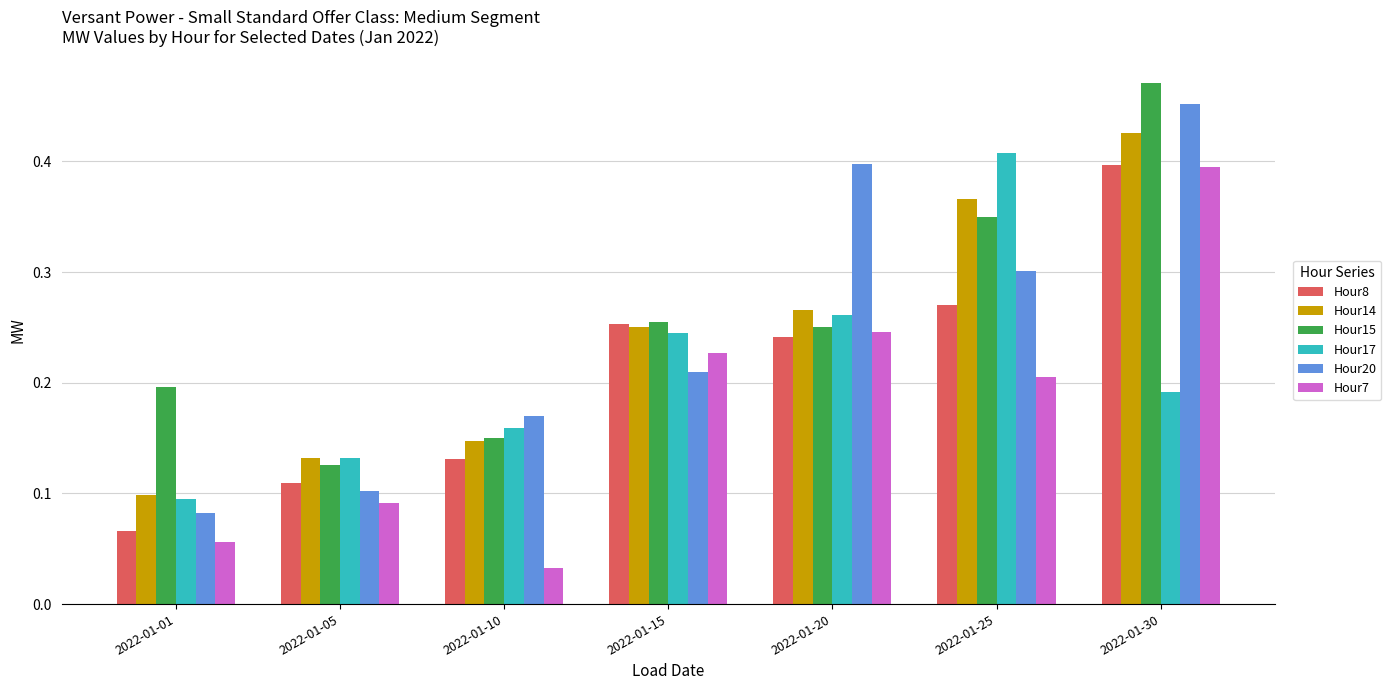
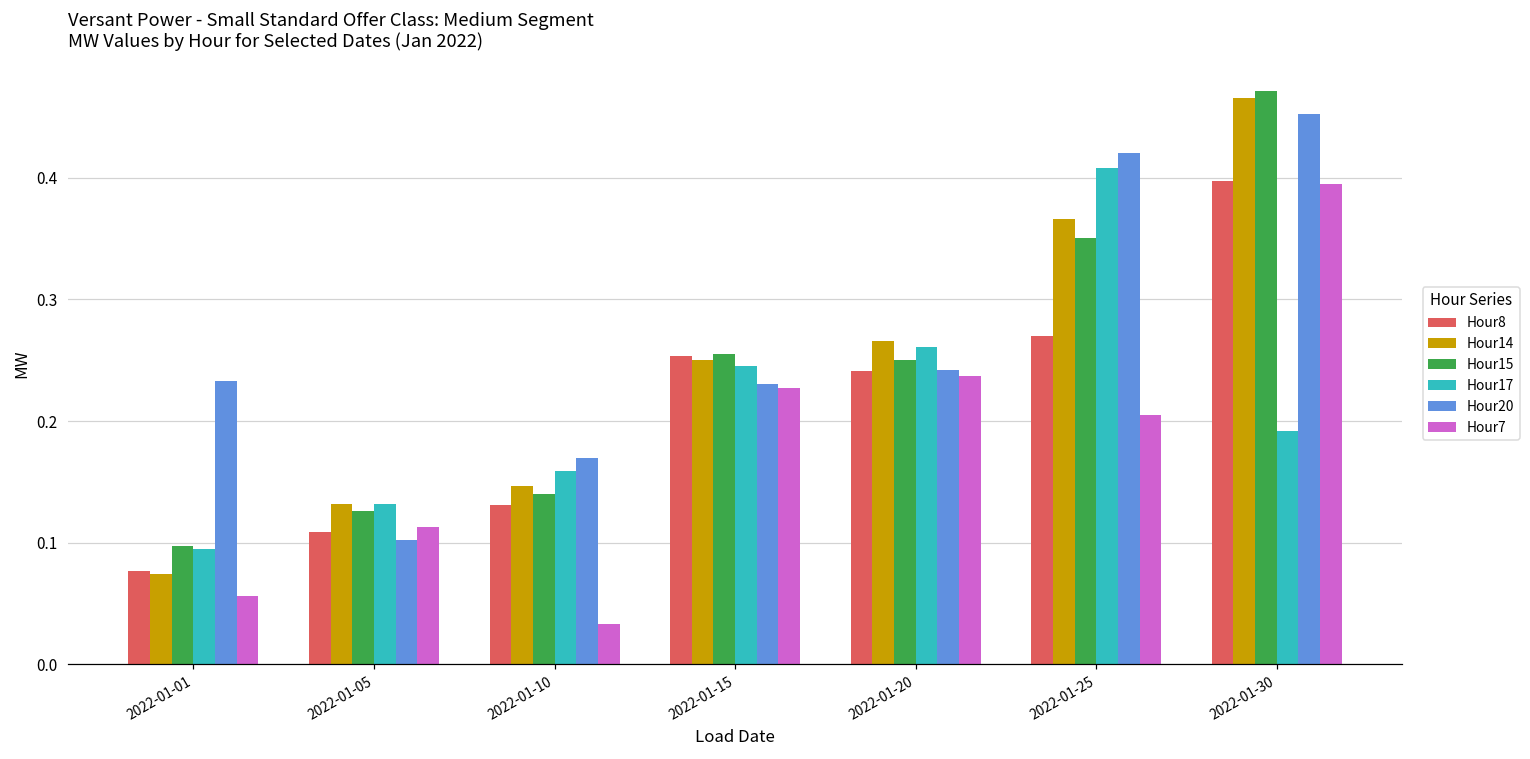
  {
    "Hour8": {
-     "2022-01-01": 0.066,
+     "2022-01-01": 0.077,
      "2022-01-05": 0.109,
      "2022-01-10": 0.131,
      "2022-01-15": 0.253,
      "2022-01-20": 0.241,
      "2022-01-25": 0.270,
      "2022-01-30": 0.397
    },
    "Hour14": {
-     "2022-01-01": 0.099,
+     "2022-01-01": 0.074,
      "2022-01-05": 0.132,
      "2022-01-10": 0.147,
      "2022-01-15": 0.250,
      "2022-01-20": 0.266,
      "2022-01-25": 0.366,
-     "2022-01-30": 0.426
+     "2022-01-30": 0.465
    },
    "Hour15": {
-     "2022-01-01": 0.196,
+     "2022-01-01": 0.097,
      "2022-01-05": 0.126,
-     "2022-01-10": 0.15,
+     "2022-01-10": 0.14,
      "2022-01-15": 0.255,
      "2022-01-20": 0.250,
      "2022-01-25": 0.350,
      "2022-01-30": 0.471
    },
    "Hour17": {
      "2022-01-01": 0.095,
      "2022-01-05": 0.132,
      "2022-01-10": 0.159,
      "2022-01-15": 0.245,
      "2022-01-20": 0.261,
      "2022-01-25": 0.408,
      "2022-01-30": 0.192
    },
    "Hour20": {
-     "2022-01-01": 0.082,
+     "2022-01-01": 0.233,
      "2022-01-05": 0.102,
      "2022-01-10": 0.170,
-     "2022-01-15": 0.21,
-     "2022-01-20": 0.398,
-     "2022-01-25": 0.301,
+     "2022-01-15": 0.23,
+     "2022-01-20": 0.242,
+     "2022-01-25": 0.420,
      "2022-01-30": 0.452
    },
    "Hour7": {
      "2022-01-01": 0.056,
-     "2022-01-05": 0.091,
+     "2022-01-05": 0.113,
      "2022-01-10": 0.033,
      "2022-01-15": 0.227,
-     "2022-01-20": 0.246,
+     "2022-01-20": 0.237,
      "2022-01-25": 0.205,
      "2022-01-30": 0.395
    }
  }
